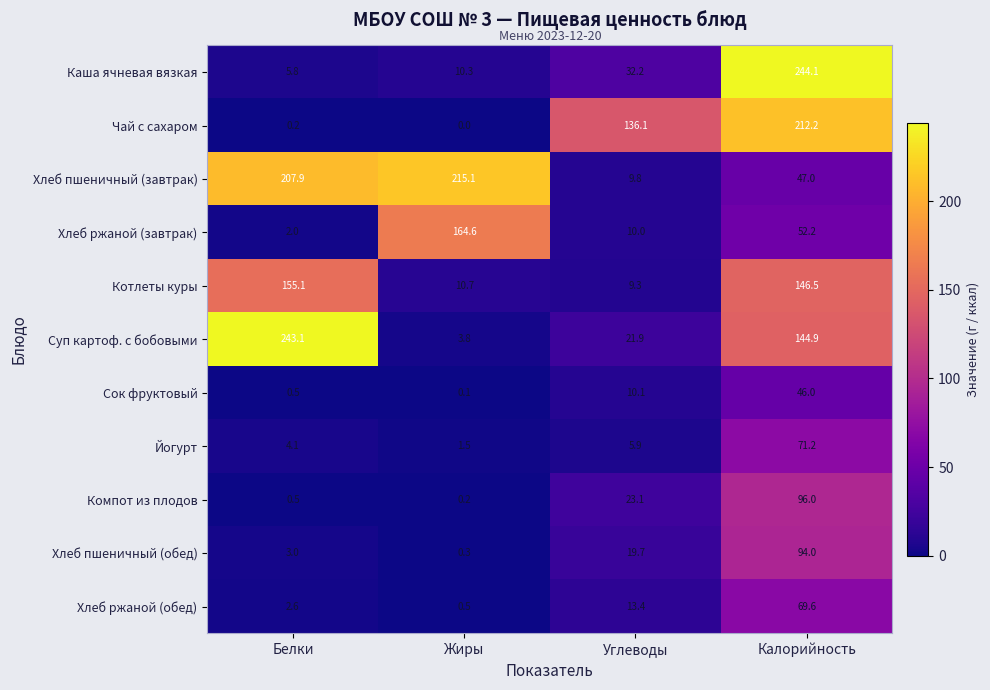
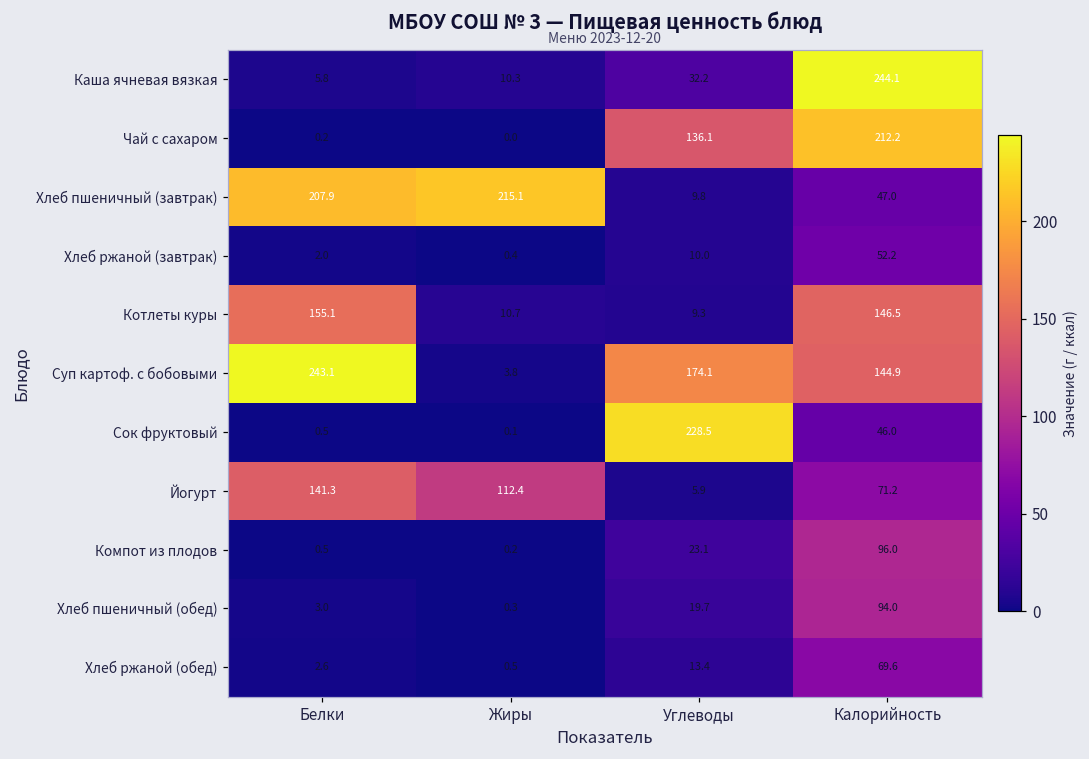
  {
    "Каша ячневая вязкая": {
      "Белки": 5.8,
      "Жиры": 10.3,
      "Углеводы": 32.2,
      "Калорийность": 244.1
    },
    "Чай с сахаром": {
      "Белки": 0.2,
      "Жиры": 0.0,
      "Углеводы": 136.1,
      "Калорийность": 212.2
    },
    "Хлеб пшеничный (завтрак)": {
      "Белки": 207.9,
      "Жиры": 215.1,
      "Углеводы": 9.8,
      "Калорийность": 47.0
    },
    "Хлеб ржаной (завтрак)": {
      "Белки": 2.0,
-     "Жиры": 164.6,
+     "Жиры": 0.4,
      "Углеводы": 10.0,
      "Калорийность": 52.2
    },
    "Котлеты куры": {
      "Белки": 155.1,
      "Жиры": 10.7,
      "Углеводы": 9.3,
      "Калорийность": 146.5
    },
    "Суп картоф. с бобовыми": {
      "Белки": 243.1,
      "Жиры": 3.8,
-     "Углеводы": 21.9,
+     "Углеводы": 174.1,
      "Калорийность": 144.9
    },
    "Сок фруктовый": {
      "Белки": 0.5,
      "Жиры": 0.1,
-     "Углеводы": 10.1,
+     "Углеводы": 228.5,
      "Калорийность": 46.0
    },
    "Йогурт": {
-     "Белки": 4.1,
-     "Жиры": 1.5,
+     "Белки": 141.3,
+     "Жиры": 112.4,
      "Углеводы": 5.9,
      "Калорийность": 71.2
    },
    "Компот из плодов": {
      "Белки": 0.5,
      "Жиры": 0.2,
      "Углеводы": 23.1,
      "Калорийность": 96.0
    },
    "Хлеб пшеничный (обед)": {
      "Белки": 3.0,
      "Жиры": 0.3,
      "Углеводы": 19.7,
      "Калорийность": 94.0
    },
    "Хлеб ржаной (обед)": {
      "Белки": 2.6,
      "Жиры": 0.5,
      "Углеводы": 13.4,
      "Калорийность": 69.6
    }
  }
